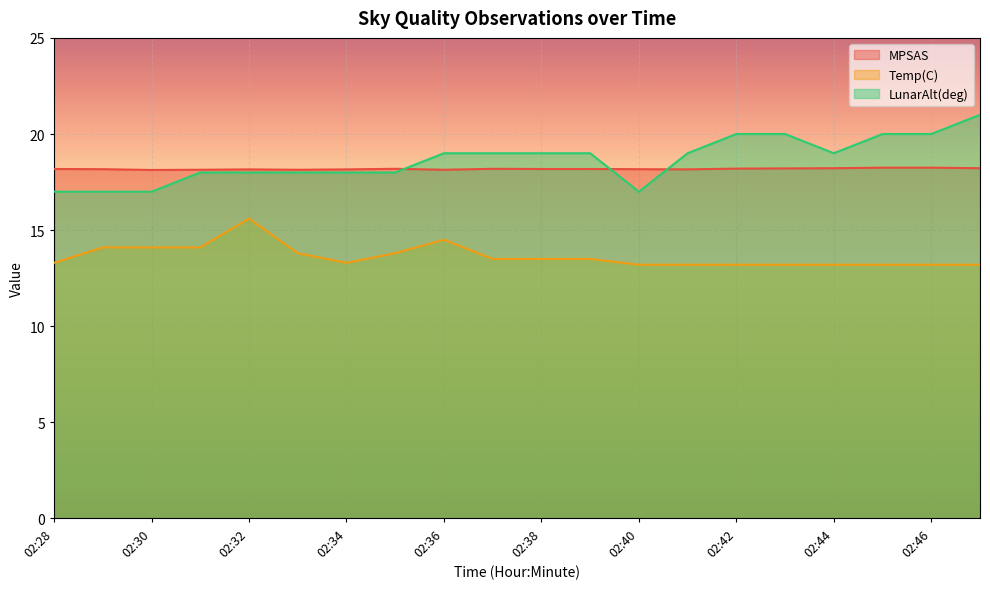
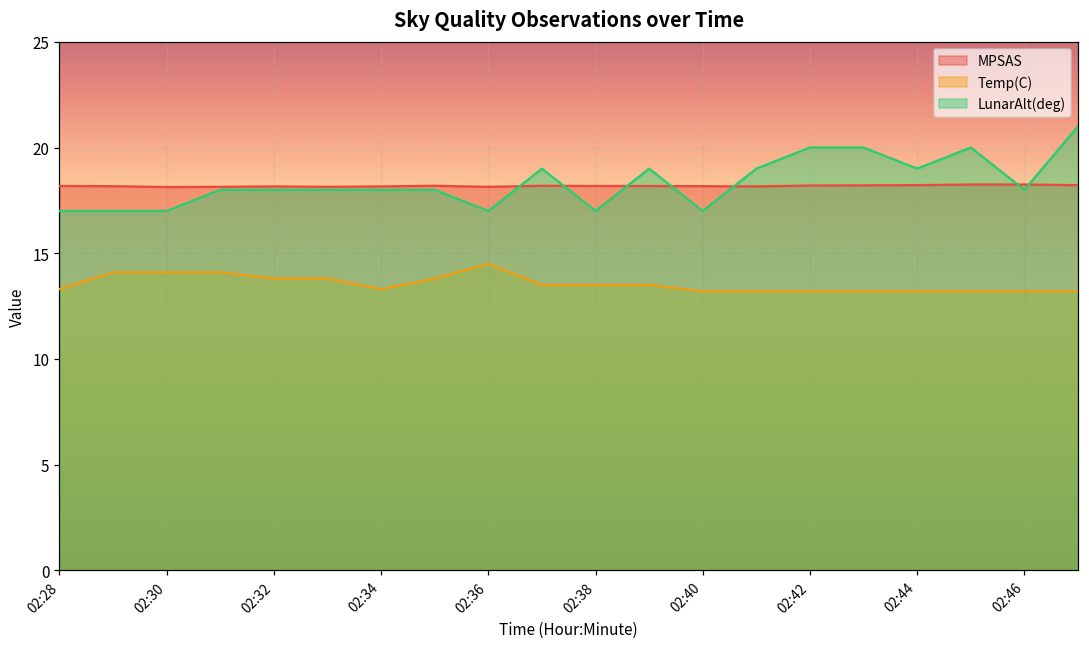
  {
    "MPSAS": {
      "02:28": 18.2,
      "02:30": 18.1,
      "02:32": 18.2,
      "02:34": 18.2,
      "02:36": 18.1,
      "02:38": 18.2,
      "02:40": 18.2,
      "02:42": 18.2,
      "02:44": 18.2,
      "02:46": 18.3
    },
    "Temp(C)": {
      "02:28": 13.3,
      "02:30": 14.1,
-     "02:32": 15.6,
+     "02:32": 13.8,
      "02:34": 13.3,
      "02:36": 14.5,
      "02:38": 13.5,
      "02:40": 13.2,
      "02:42": 13.2,
      "02:44": 13.2,
      "02:46": 13.2
    },
    "LunarAlt(deg)": {
      "02:28": 17,
      "02:30": 17,
      "02:32": 18,
      "02:34": 18,
-     "02:36": 19,
-     "02:38": 19,
+     "02:36": 17,
+     "02:38": 17,
      "02:40": 17,
      "02:42": 20,
      "02:44": 19,
-     "02:46": 20
+     "02:46": 18
    }
  }
